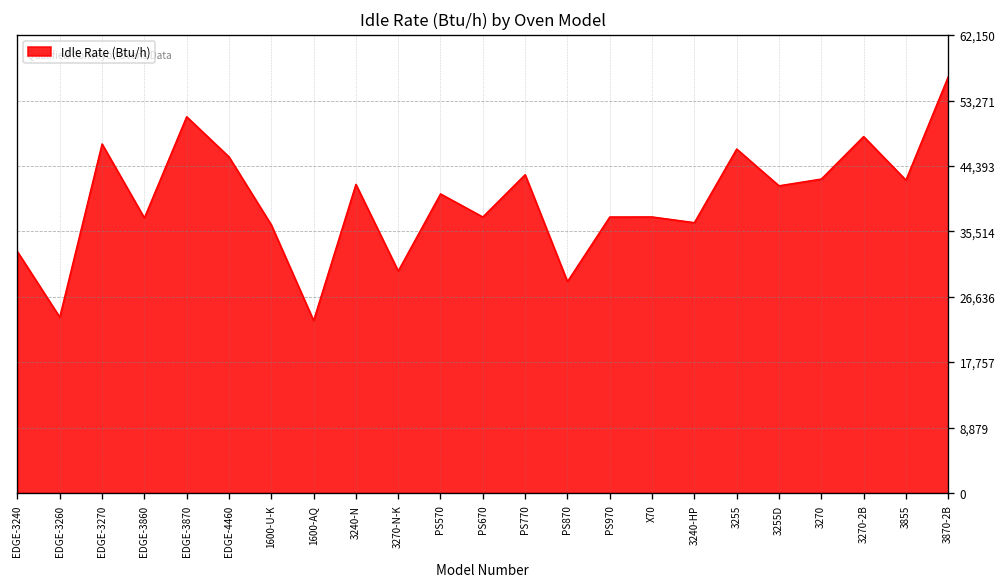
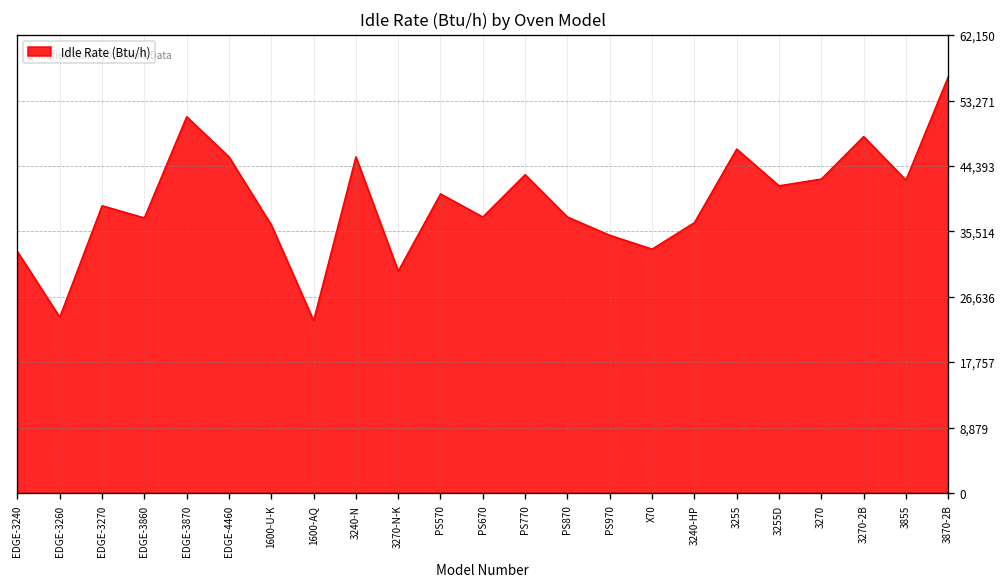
  {
    "EDGE-3240": "33,000",
    "EDGE-3260": "24,000",
-   "EDGE-3270": "47,000",
+   "EDGE-3270": "39,000",
    "EDGE-3860": "37,000",
    "EDGE-3870": "51,000",
    "EDGE-4460": "46,000",
    "1600-U-K": "36,000",
    "1600-AQ": "23,000",
-   "3240-N": "42,000",
+   "3240-N": "46,000",
    "3270-N-K": "30,000",
    "PS570": "41,000",
    "PS670": "37,000",
    "PS770": "43,000",
-   "PS870": "29,000",
-   "PS970": "37,000",
-   "X70": "37,000",
+   "PS870": "37,000",
+   "PS970": "35,000",
+   "X70": "33,000",
    "3240-HP": "37,000",
    "3255": "47,000",
    "3255D": "42,000",
    "3270": "43,000",
    "3270-2B": "48,000",
    "3855": "42,000",
    "3870-2B": "57,000"
  }
